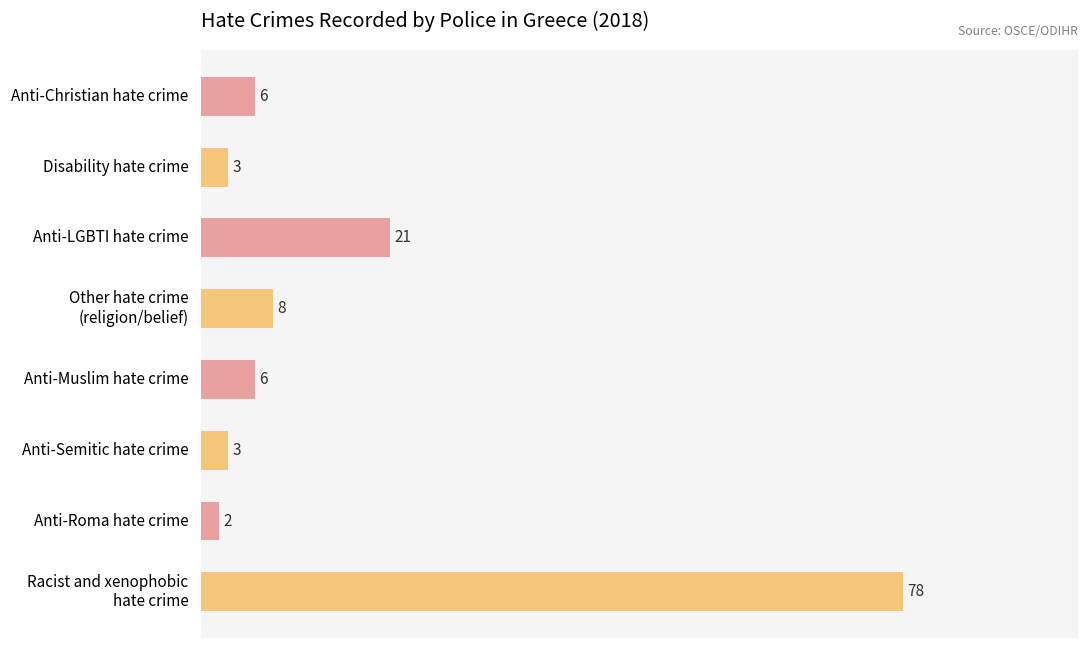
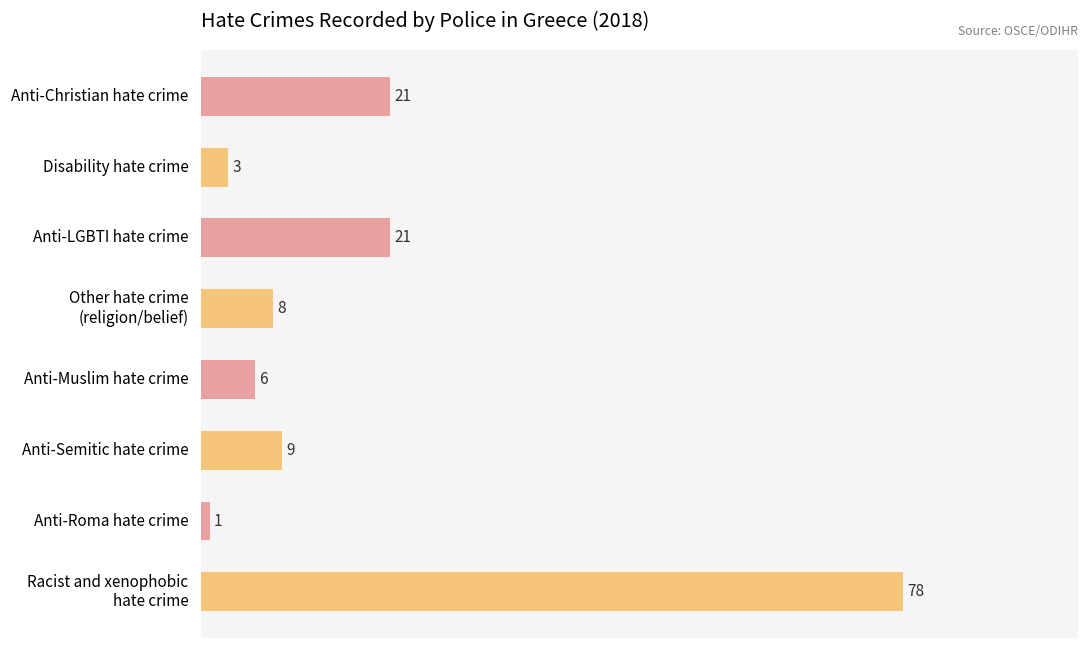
  {
-   "Anti-Christian hate crime": 6,
+   "Anti-Christian hate crime": 21,
    "Disability hate crime": 3,
    "Anti-LGBTI hate crime": 21,
    "Other hate crime (religion/belief)": 8,
    "Anti-Muslim hate crime": 6,
-   "Anti-Semitic hate crime": 3,
-   "Anti-Roma hate crime": 2,
+   "Anti-Semitic hate crime": 9,
+   "Anti-Roma hate crime": 1,
    "Racist and xenophobic hate crime": 78
  }
